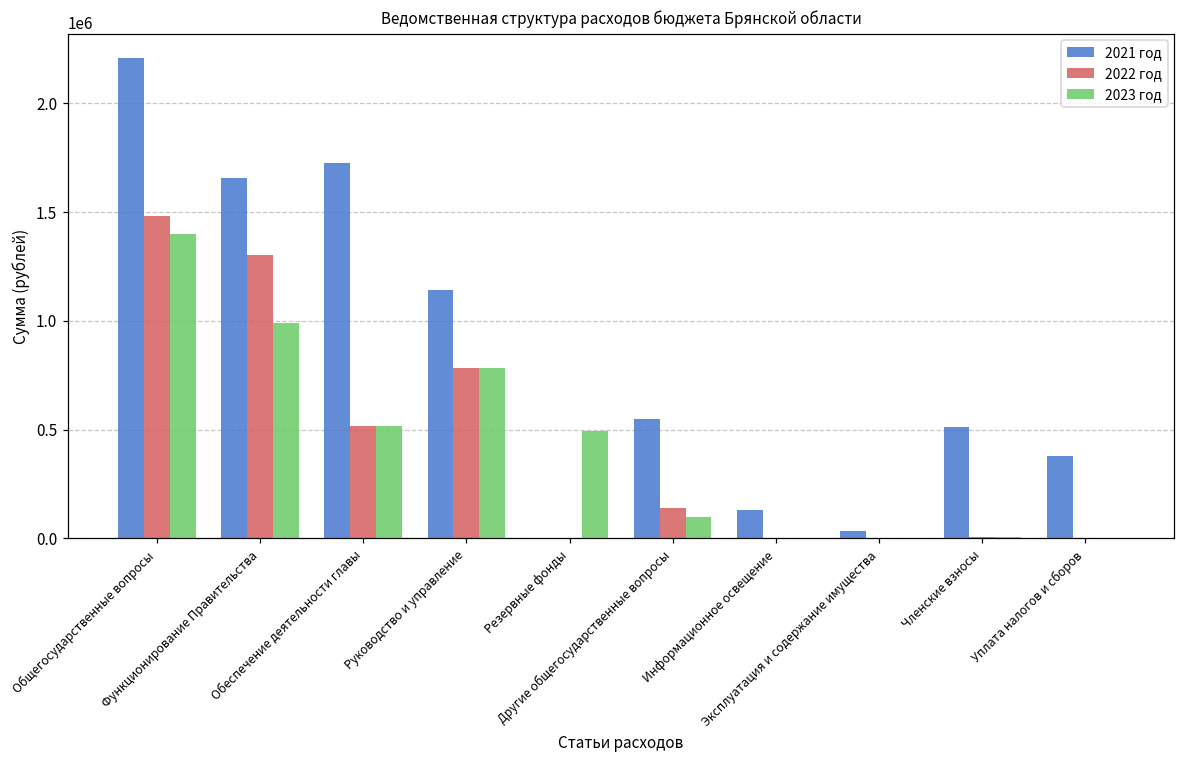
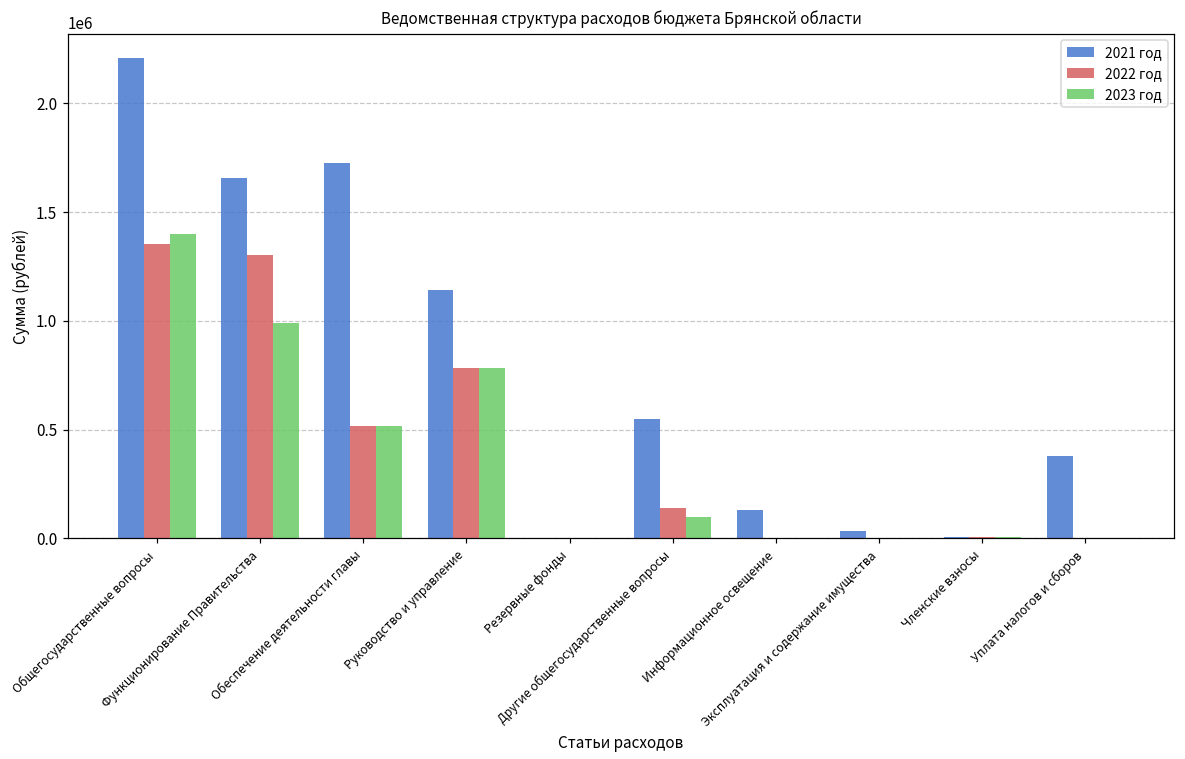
  {
    "2021 год": {
      "Общегосударственные вопросы": 2210000,
      "Функционирование Правительства": 1660000,
      "Обеспечение деятельности главы": 1730000,
      "Руководство и управление": 1140000,
      "Другие общегосударственные вопросы": 550000,
      "Информационное освещение": 130000,
      "Эксплуатация и содержание имущества": 40000,
-     "Членские взносы": 510000,
+     "Членские взносы": 10000,
      "Уплата налогов и сборов": 380000
    },
    "2022 год": {
-     "Общегосударственные вопросы": 1480000,
+     "Общегосударственные вопросы": 1350000,
      "Функционирование Правительства": 1300000,
      "Обеспечение деятельности главы": 520000,
      "Руководство и управление": 780000,
      "Другие общегосударственные вопросы": 140000,
      "Информационное освещение": 0,
      "Эксплуатация и содержание имущества": 0,
      "Уплата налогов и сборов": 0
    },
    "2023 год": {
      "Общегосударственные вопросы": 1400000,
      "Функционирование Правительства": 990000,
      "Обеспечение деятельности главы": 520000,
      "Руководство и управление": 780000,
-     "Резервные фонды": 500000,
+     "Резервные фонды": 0,
      "Другие общегосударственные вопросы": 100000,
      "Информационное освещение": 0,
      "Эксплуатация и содержание имущества": 0,
      "Уплата налогов и сборов": 0
    }
  }
